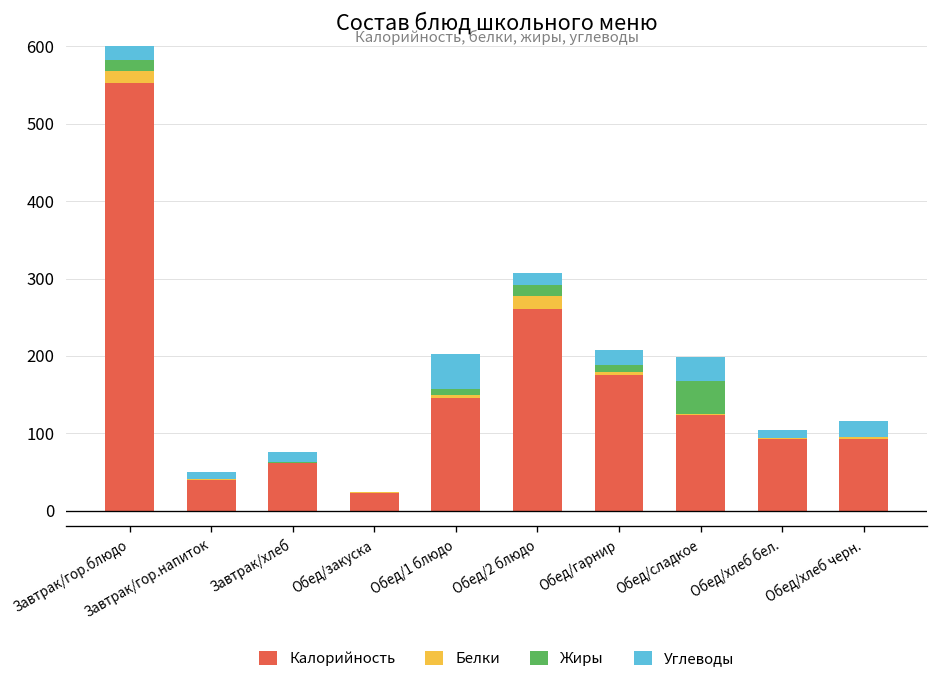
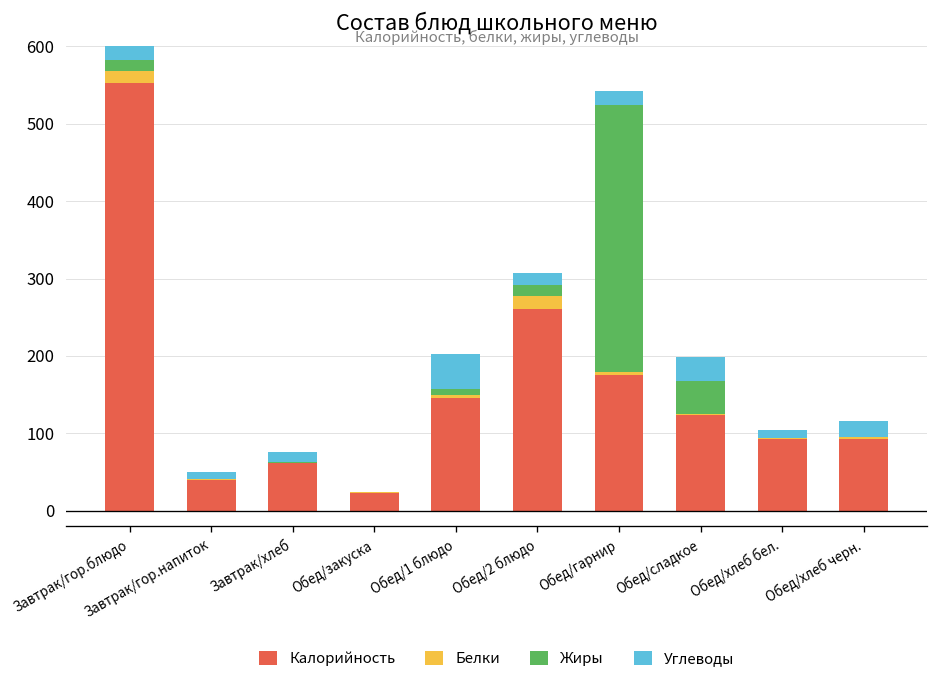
  {
    "Калорийность": {
      "Завтрак/гор.блюдо": 550,
      "Завтрак/гор.напиток": 40,
      "Завтрак/хлеб": 60,
      "Обед/закуска": 20,
      "Обед/1 блюдо": 150,
      "Обед/2 блюдо": 260,
      "Обед/гарнир": 180,
      "Обед/сладкое": 120,
      "Обед/хлеб бел.": 90,
      "Обед/хлеб черн.": 90
    },
    "Белки": {
      "Завтрак/гор.блюдо": 20,
      "Обед/1 блюдо": 10,
      "Обед/2 блюдо": 20,
      "Обед/гарнир": 0
    },
    "Жиры": {
      "Завтрак/гор.блюдо": 20,
      "Завтрак/гор.напиток": 0,
      "Обед/1 блюдо": 10,
      "Обед/2 блюдо": 10,
-     "Обед/гарнир": 10,
+     "Обед/гарнир": 350,
      "Обед/сладкое": 40,
      "Обед/хлеб бел.": 0
    },
    "Углеводы": {
      "Завтрак/гор.напиток": 10,
      "Завтрак/хлеб": 10,
      "Обед/закуска": 0,
      "Обед/1 блюдо": 50,
      "Обед/2 блюдо": 20,
      "Обед/гарнир": 20,
      "Обед/сладкое": 30,
      "Обед/хлеб бел.": 10,
      "Обед/хлеб черн.": 20
    }
  }
